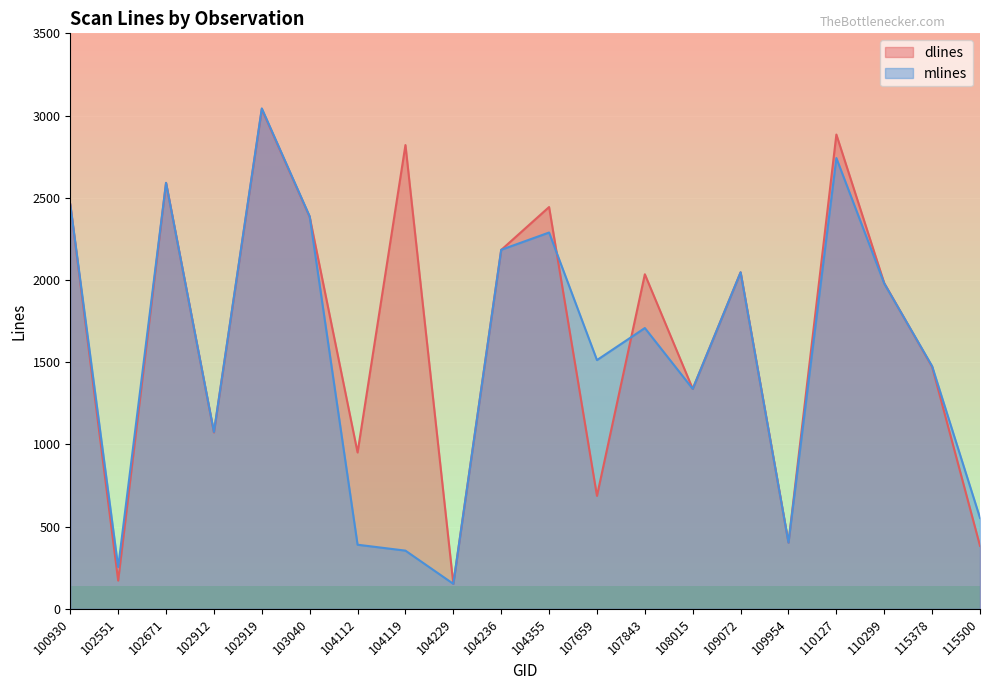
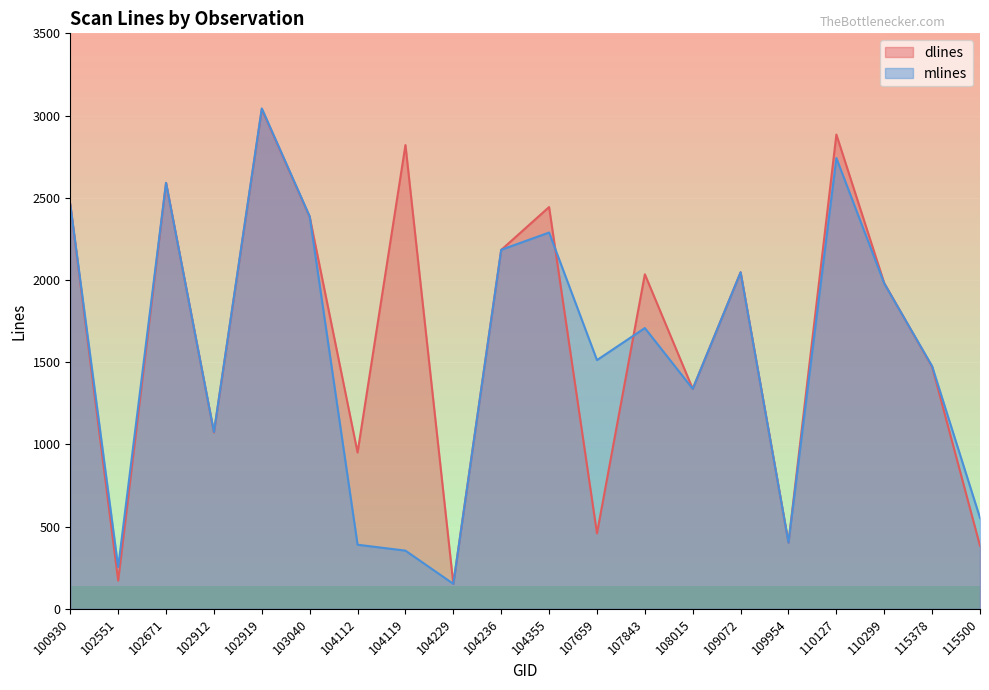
  {
    "dlines": {
      "102551": 170,
      "104112": 950,
      "104119": 2820,
      "104355": 2440,
-     "107659": 690,
+     "107659": 460,
      "107843": 2040,
      "110127": 2890,
      "115500": 380
    },
    "mlines": {
      "102551": 250,
      "104112": 390,
      "104119": 350,
      "104355": 2290,
      "107659": 1510,
      "107843": 1710,
      "110127": 2740,
      "115500": 550
    }
  }
